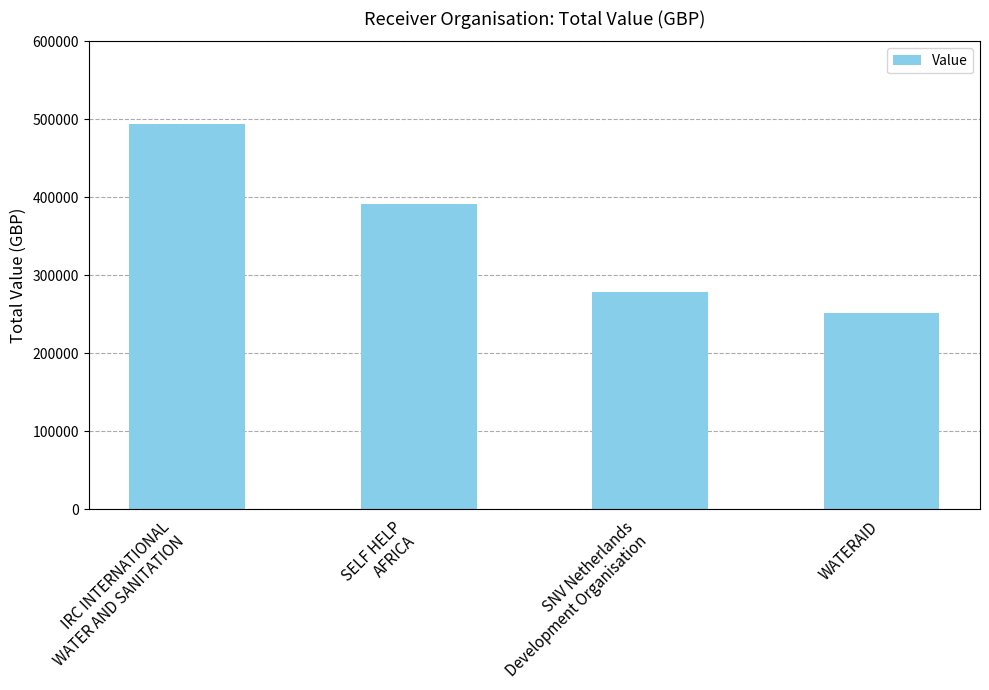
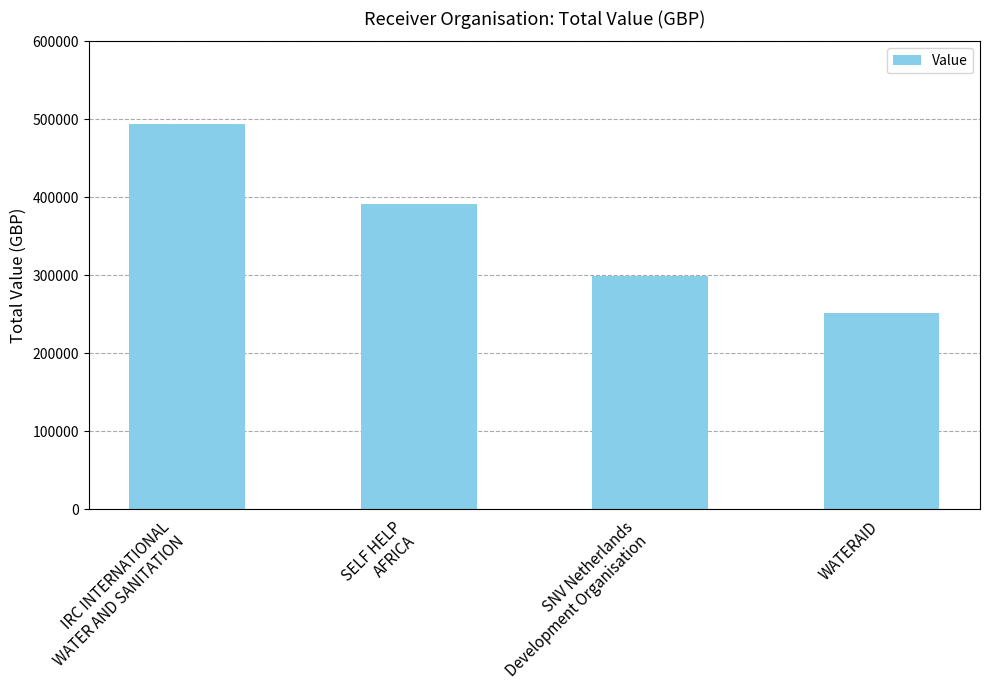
  {
    "IRC INTERNATIONAL WATER AND SANITATION": 490000,
    "SELF HELP AFRICA": 390000,
-   "SNV Netherlands Development Organisation": 280000,
+   "SNV Netherlands Development Organisation": 300000,
    "WATERAID": 250000
  }
